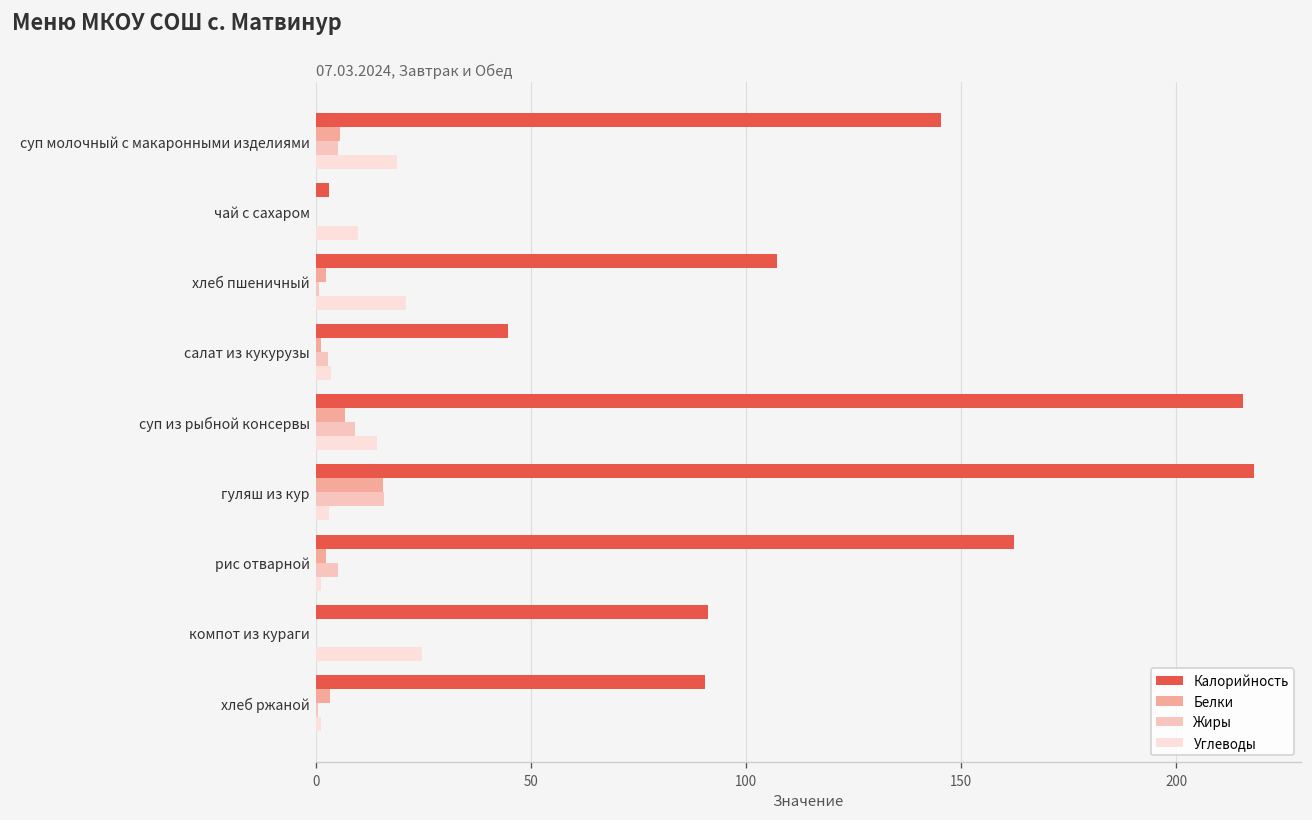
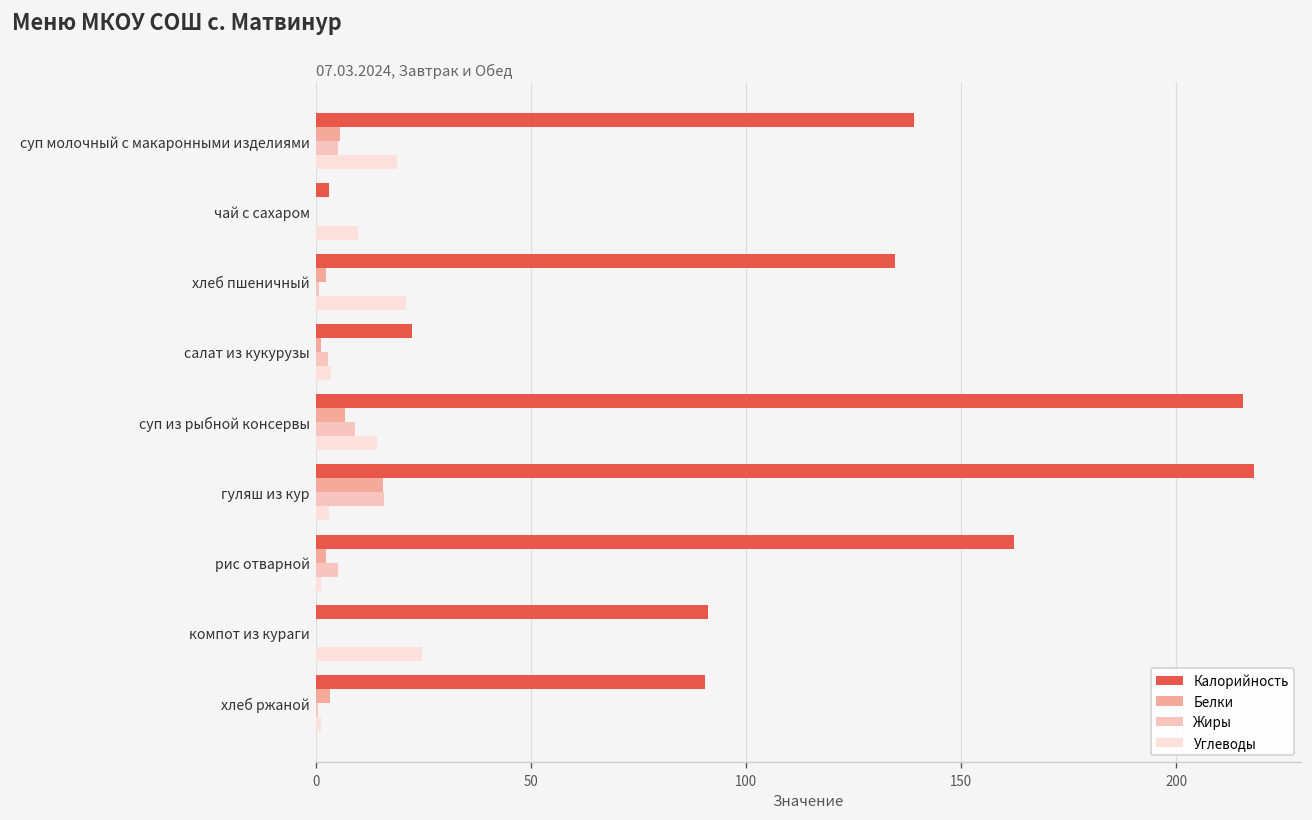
  {
    "Калорийность": {
-     "суп молочный с макаронными изделиями": 145,
+     "суп молочный с макаронными изделиями": 139,
      "чай с сахаром": 3,
-     "хлеб пшеничный": 107,
-     "салат из кукурузы": 45,
+     "хлеб пшеничный": 135,
+     "салат из кукурузы": 22,
      "суп из рыбной консервы": 215,
      "гуляш из кур": 218,
      "рис отварной": 162,
      "компот из кураги": 91,
      "хлеб ржаной": 91
    }
  }
